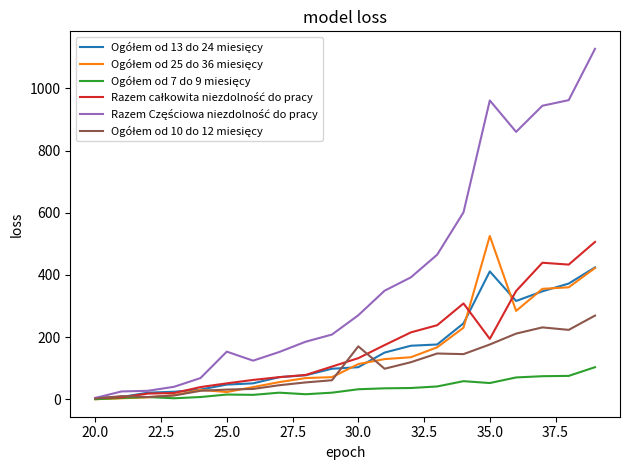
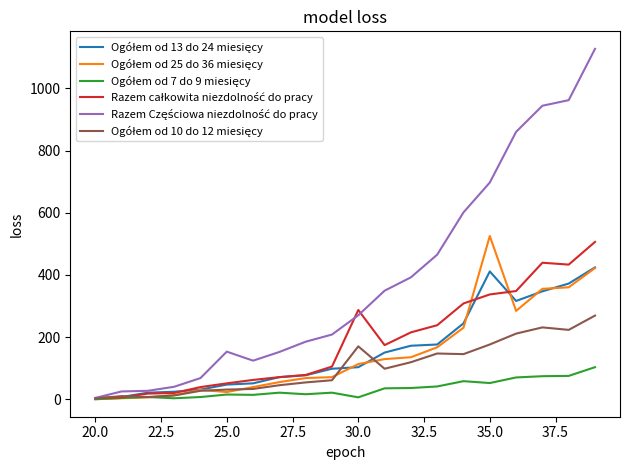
  {
    "Ogółem od 13 do 24 miesięcy": {
      "30.0": 100,
      "35.0": 410
    },
    "Ogółem od 25 do 36 miesięcy": {
      "30.0": 110,
      "35.0": 530
    },
    "Ogółem od 7 do 9 miesięcy": {
-     "30.0": 30,
+     "30.0": 10,
      "35.0": 50
    },
    "Razem całkowita niezdolność do pracy": {
-     "30.0": 130,
-     "35.0": 190
+     "30.0": 290,
+     "35.0": 340
    },
    "Razem Częściowa niezdolność do pracy": {
      "25.0": 150,
      "30.0": 270,
-     "35.0": 960
+     "35.0": 700
    },
    "Ogółem od 10 do 12 miesięcy": {
      "30.0": 170,
      "35.0": 180
    }
  }
